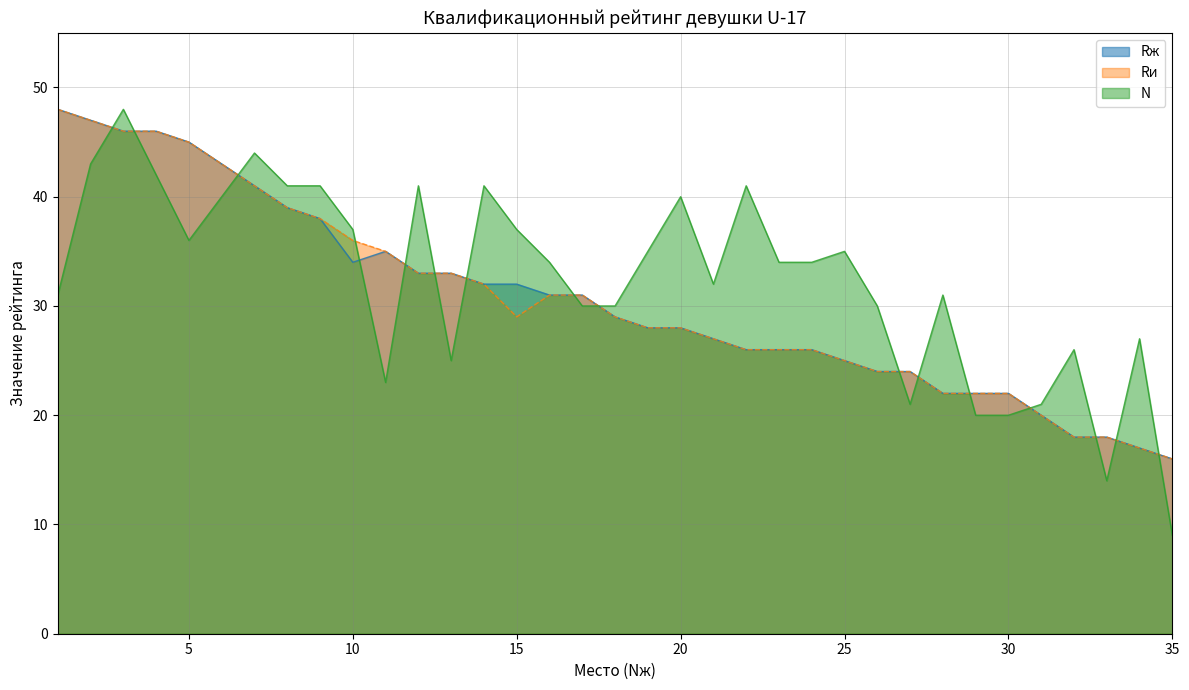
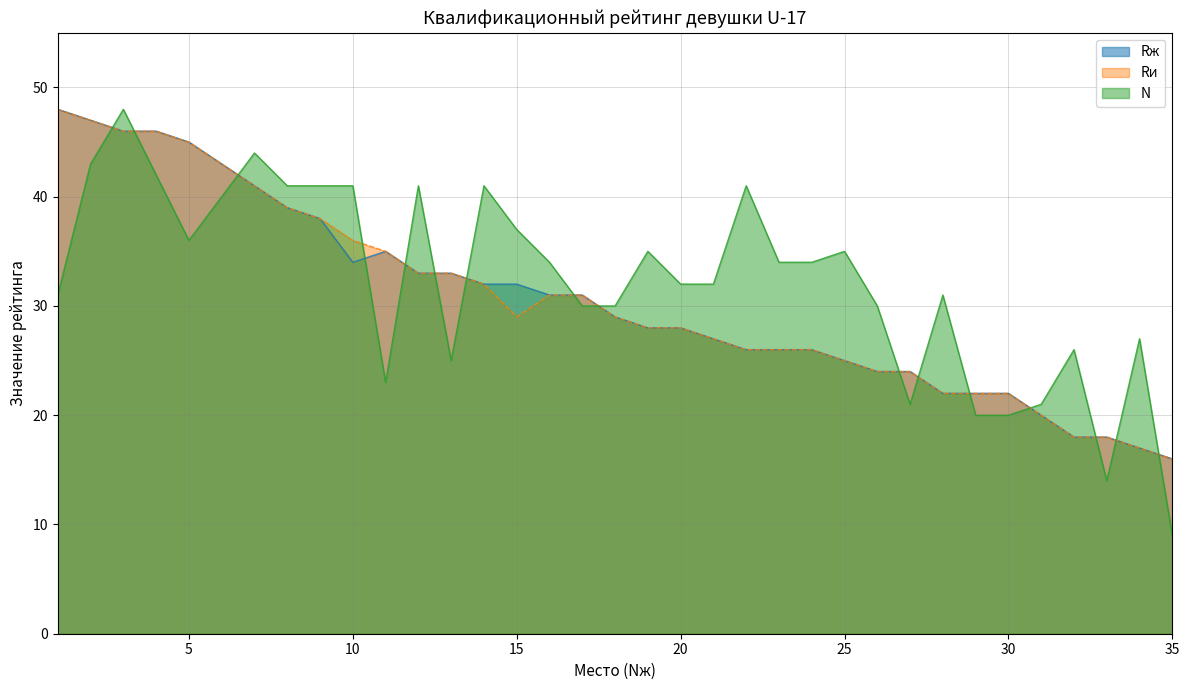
  {
    "Rж": {
      "10": 34,
      "15": 32
    },
    "Rи": {
      "10": 36,
      "15": 29
    },
    "N": {
      "5": 36,
-     "10": 37,
+     "10": 41,
      "15": 37,
-     "20": 40,
+     "20": 32,
      "25": 35,
      "30": 20,
      "35": 9
    }
  }
